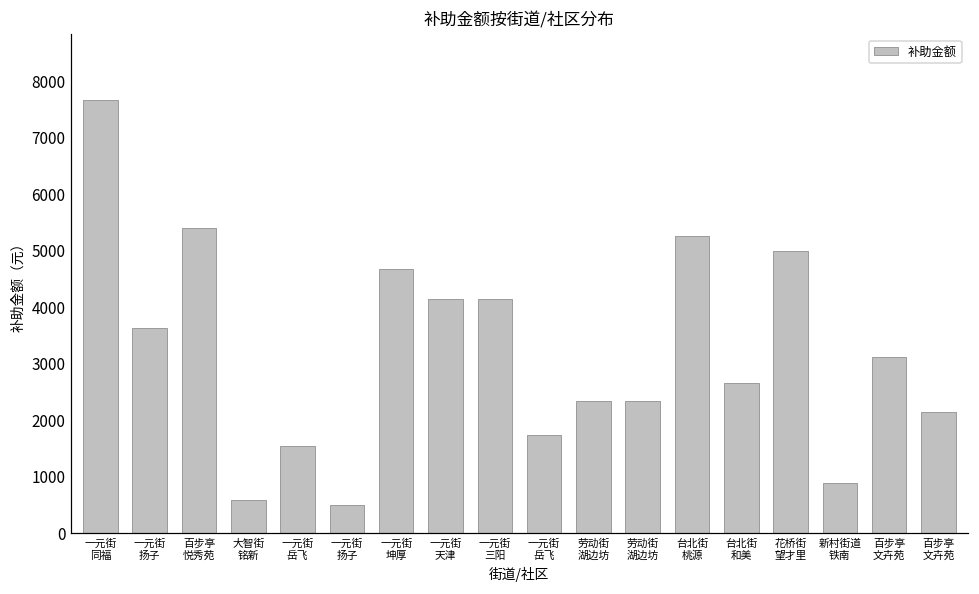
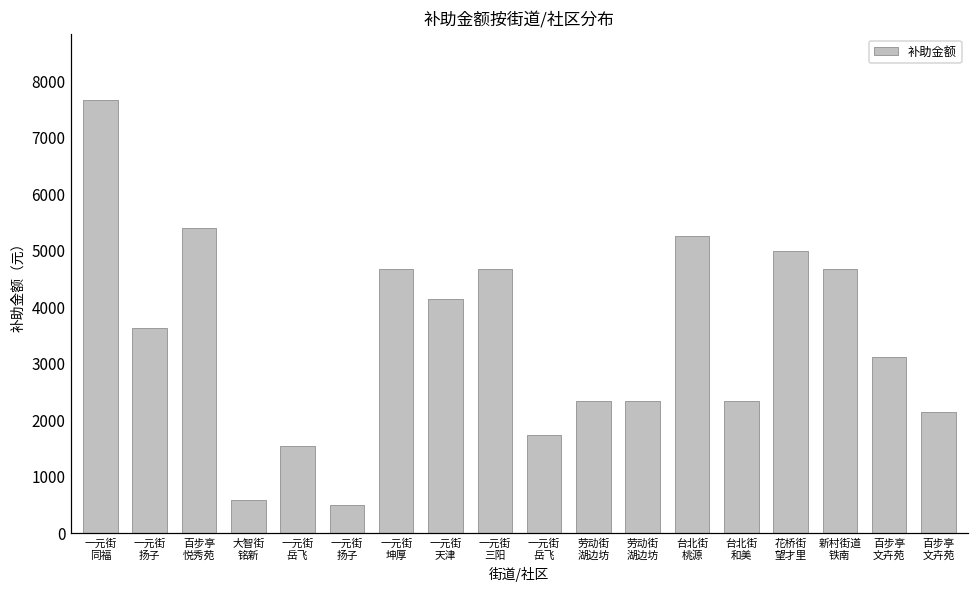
  {
    "一元街 同福": 7700,
    "百步亭 悦秀苑": 5400,
    "大智街 铭新": 600,
    "一元街 坤厚": 4700,
    "一元街 天津": 4200,
-   "一元街 三阳": 4200,
+   "一元街 三阳": 4700,
    "台北街 桃源": 5300,
-   "台北街 和美": 2700,
+   "台北街 和美": 2300,
    "花桥街 望才里": 5000,
-   "新村街道 铁南": 900
+   "新村街道 铁南": 4700
  }
